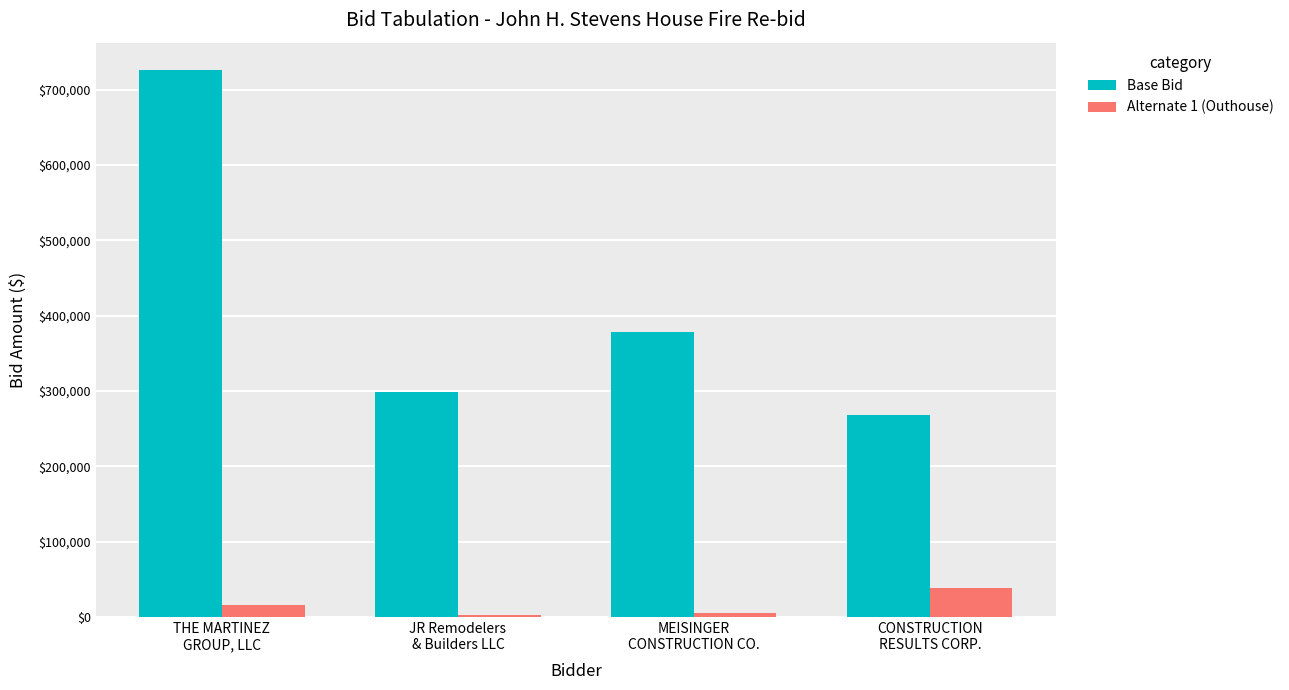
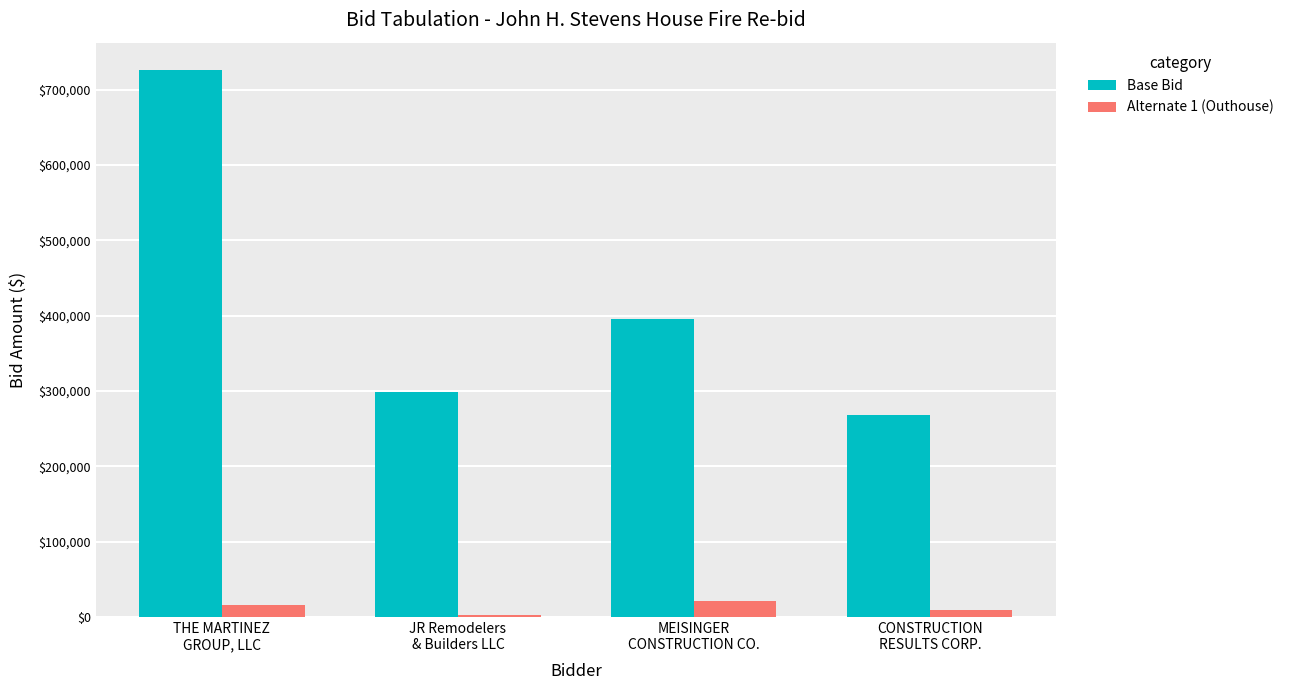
  {
    "Base Bid": {
      "THE MARTINEZ GROUP, LLC": "$730,000",
      "JR Remodelers & Builders LLC": "$300,000",
-     "MEISINGER CONSTRUCTION CO.": "$380,000",
+     "MEISINGER CONSTRUCTION CO.": "$400,000",
      "CONSTRUCTION RESULTS CORP.": "$270,000"
    },
    "Alternate 1 (Outhouse)": {
      "THE MARTINEZ GROUP, LLC": "$20,000",
-     "MEISINGER CONSTRUCTION CO.": "$10,000",
-     "CONSTRUCTION RESULTS CORP.": "$40,000"
+     "MEISINGER CONSTRUCTION CO.": "$20,000",
+     "CONSTRUCTION RESULTS CORP.": "$10,000"
    }
  }
